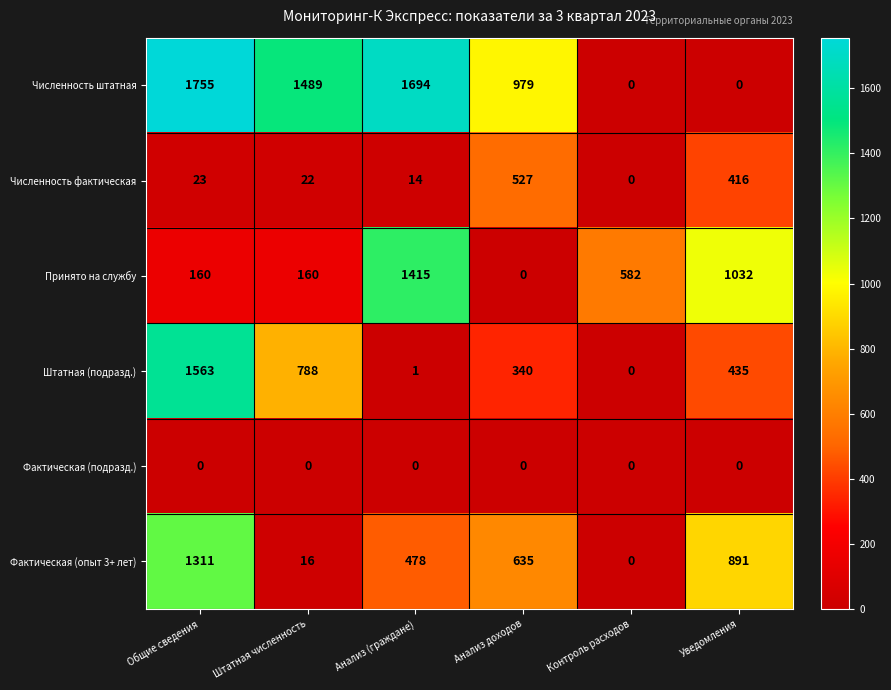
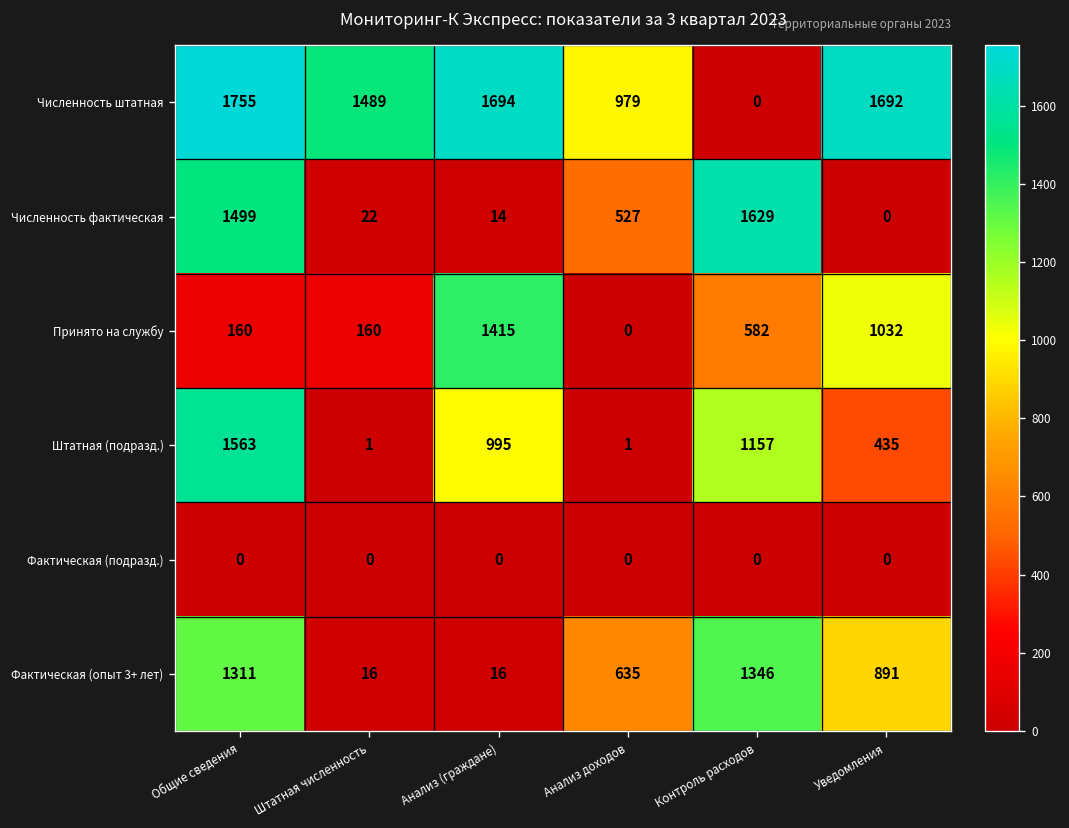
  {
    "Численность штатная": {
      "Общие сведения": 1755,
      "Штатная численность": 1489,
      "Анализ (граждане)": 1694,
      "Анализ доходов": 979,
      "Контроль расходов": 0,
-     "Уведомления": 0
+     "Уведомления": 1692
    },
    "Численность фактическая": {
-     "Общие сведения": 23,
+     "Общие сведения": 1499,
      "Штатная численность": 22,
      "Анализ (граждане)": 14,
      "Анализ доходов": 527,
-     "Контроль расходов": 0,
-     "Уведомления": 416
+     "Контроль расходов": 1629,
+     "Уведомления": 0
    },
    "Принято на службу": {
      "Общие сведения": 160,
      "Штатная численность": 160,
      "Анализ (граждане)": 1415,
      "Анализ доходов": 0,
      "Контроль расходов": 582,
      "Уведомления": 1032
    },
    "Штатная (подразд.)": {
      "Общие сведения": 1563,
-     "Штатная численность": 788,
-     "Анализ (граждане)": 1,
-     "Анализ доходов": 340,
-     "Контроль расходов": 0,
+     "Штатная численность": 1,
+     "Анализ (граждане)": 995,
+     "Анализ доходов": 1,
+     "Контроль расходов": 1157,
      "Уведомления": 435
    },
    "Фактическая (подразд.)": {
      "Общие сведения": 0,
      "Штатная численность": 0,
      "Анализ (граждане)": 0,
      "Анализ доходов": 0,
      "Контроль расходов": 0,
      "Уведомления": 0
    },
    "Фактическая (опыт 3+ лет)": {
      "Общие сведения": 1311,
      "Штатная численность": 16,
-     "Анализ (граждане)": 478,
+     "Анализ (граждане)": 16,
      "Анализ доходов": 635,
-     "Контроль расходов": 0,
+     "Контроль расходов": 1346,
      "Уведомления": 891
    }
  }
